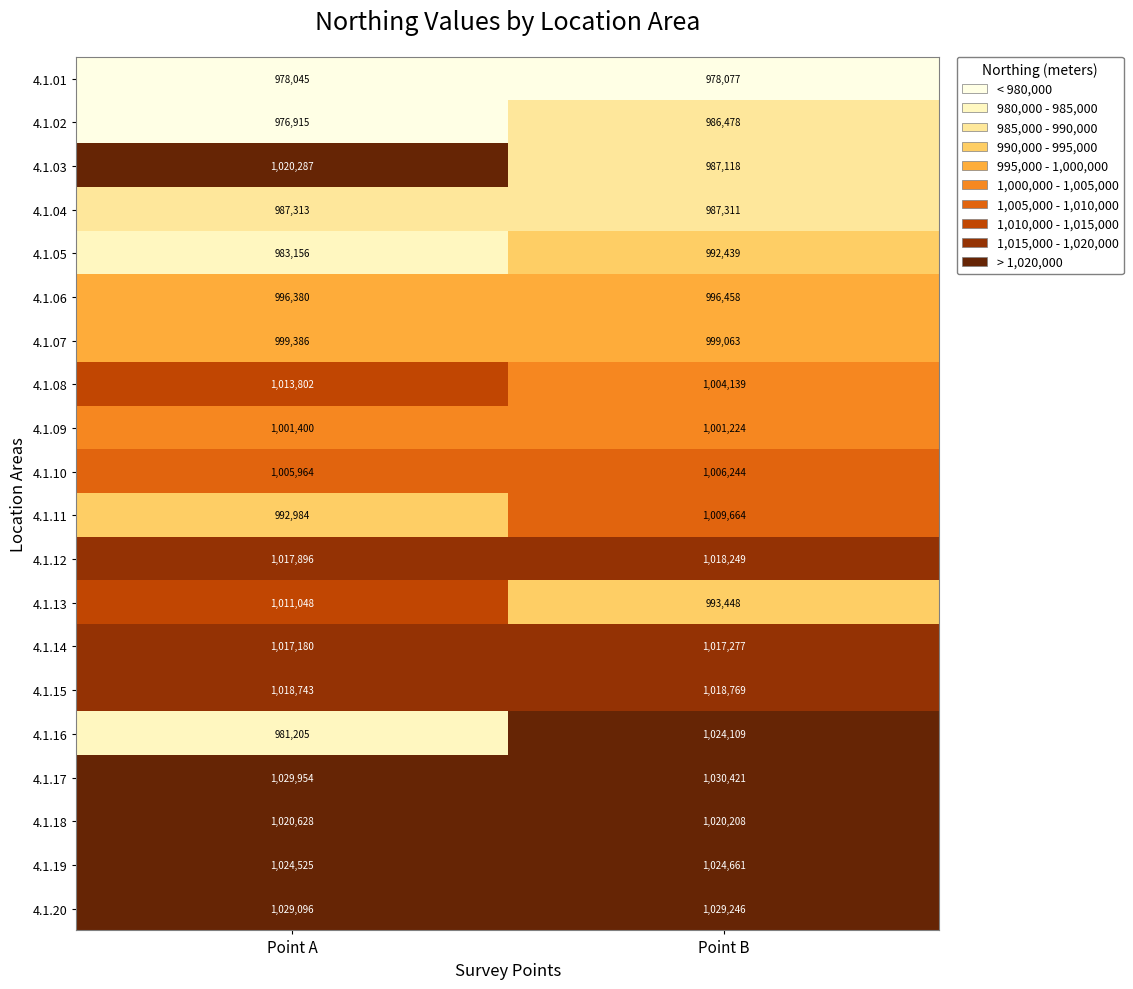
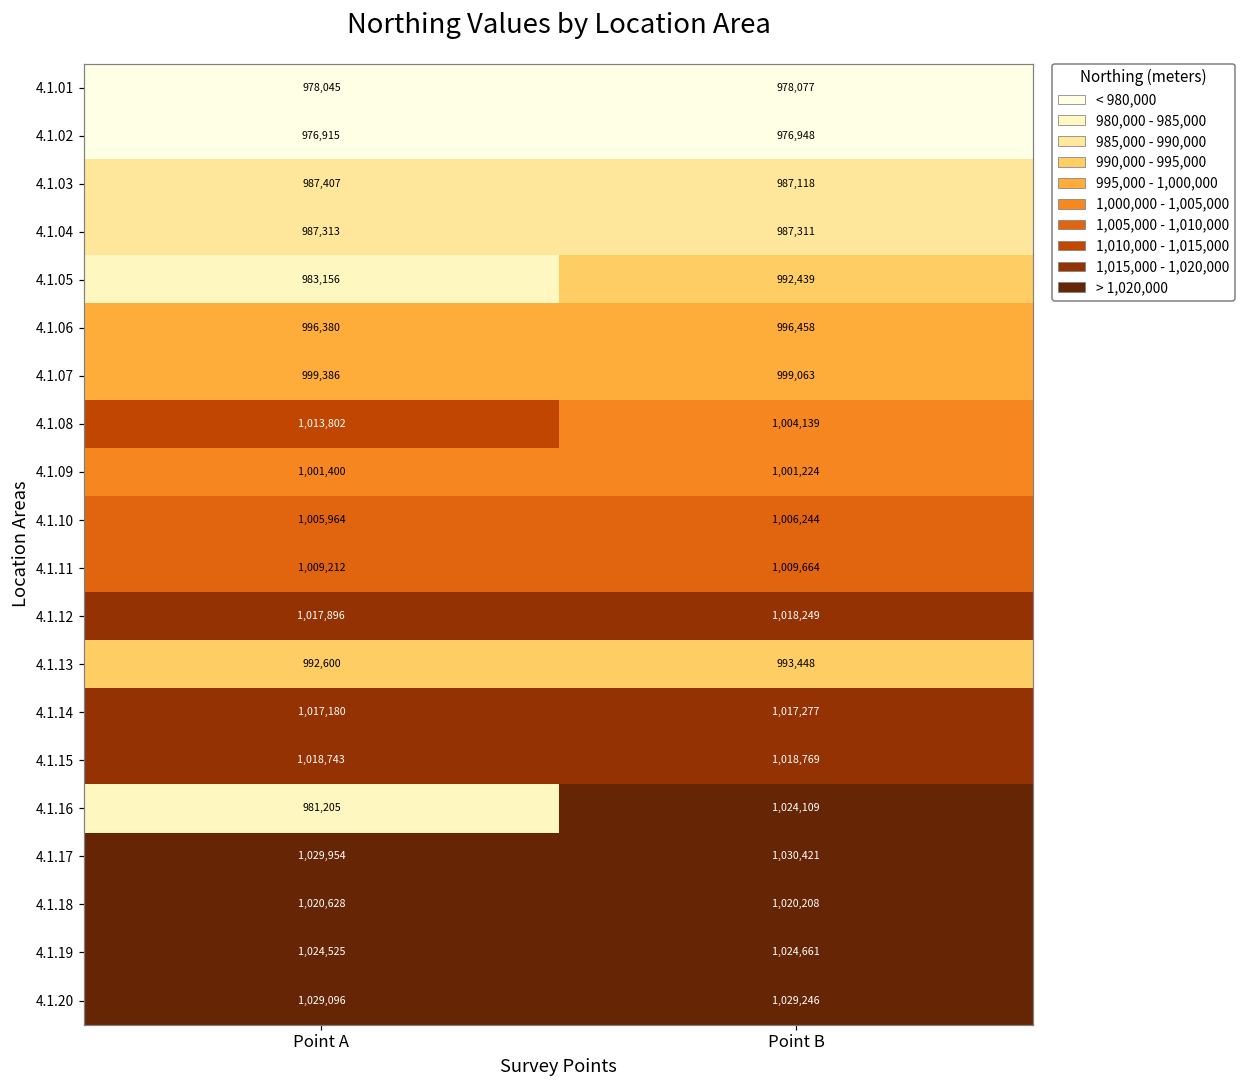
  {
    "4.1.01": {
      "Point A": "978,045",
      "Point B": "978,077"
    },
    "4.1.02": {
      "Point A": "976,915",
-     "Point B": "986,478"
+     "Point B": "976,948"
    },
    "4.1.03": {
-     "Point A": "1,020,287",
+     "Point A": "987,407",
      "Point B": "987,118"
    },
    "4.1.04": {
      "Point A": "987,313",
      "Point B": "987,311"
    },
    "4.1.05": {
      "Point A": "983,156",
      "Point B": "992,439"
    },
    "4.1.06": {
      "Point A": "996,380",
      "Point B": "996,458"
    },
    "4.1.07": {
      "Point A": "999,386",
      "Point B": "999,063"
    },
    "4.1.08": {
      "Point A": "1,013,802",
      "Point B": "1,004,139"
    },
    "4.1.09": {
      "Point A": "1,001,400",
      "Point B": "1,001,224"
    },
    "4.1.10": {
      "Point A": "1,005,964",
      "Point B": "1,006,244"
    },
    "4.1.11": {
-     "Point A": "992,984",
+     "Point A": "1,009,212",
      "Point B": "1,009,664"
    },
    "4.1.12": {
      "Point A": "1,017,896",
      "Point B": "1,018,249"
    },
    "4.1.13": {
-     "Point A": "1,011,048",
+     "Point A": "992,600",
      "Point B": "993,448"
    },
    "4.1.14": {
      "Point A": "1,017,180",
      "Point B": "1,017,277"
    },
    "4.1.15": {
      "Point A": "1,018,743",
      "Point B": "1,018,769"
    },
    "4.1.16": {
      "Point A": "981,205",
      "Point B": "1,024,109"
    },
    "4.1.17": {
      "Point A": "1,029,954",
      "Point B": "1,030,421"
    },
    "4.1.18": {
      "Point A": "1,020,628",
      "Point B": "1,020,208"
    },
    "4.1.19": {
      "Point A": "1,024,525",
      "Point B": "1,024,661"
    },
    "4.1.20": {
      "Point A": "1,029,096",
      "Point B": "1,029,246"
    }
  }
